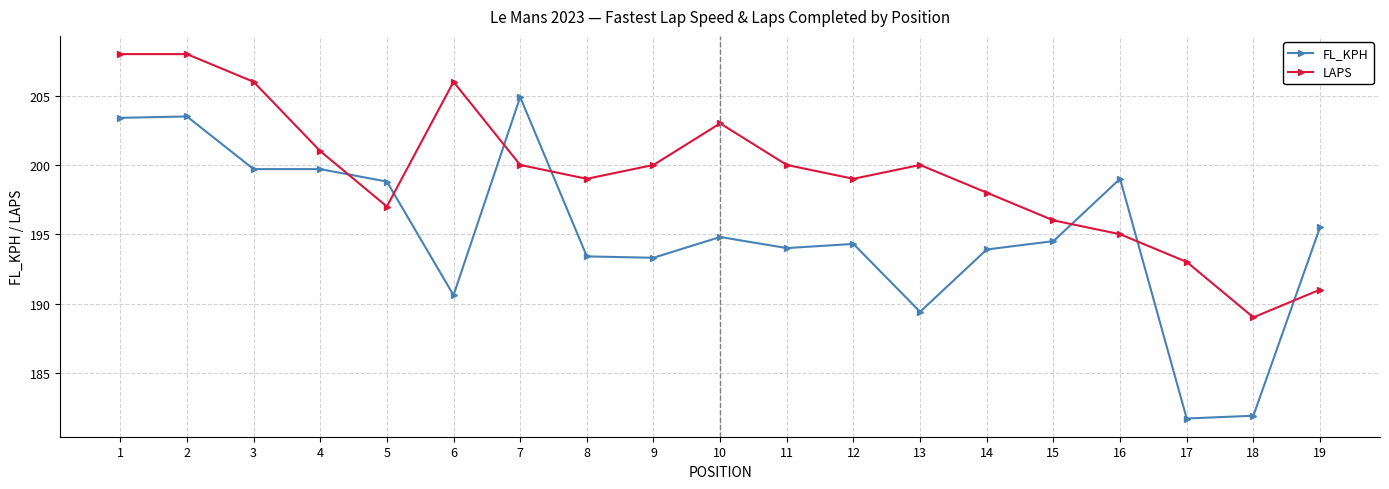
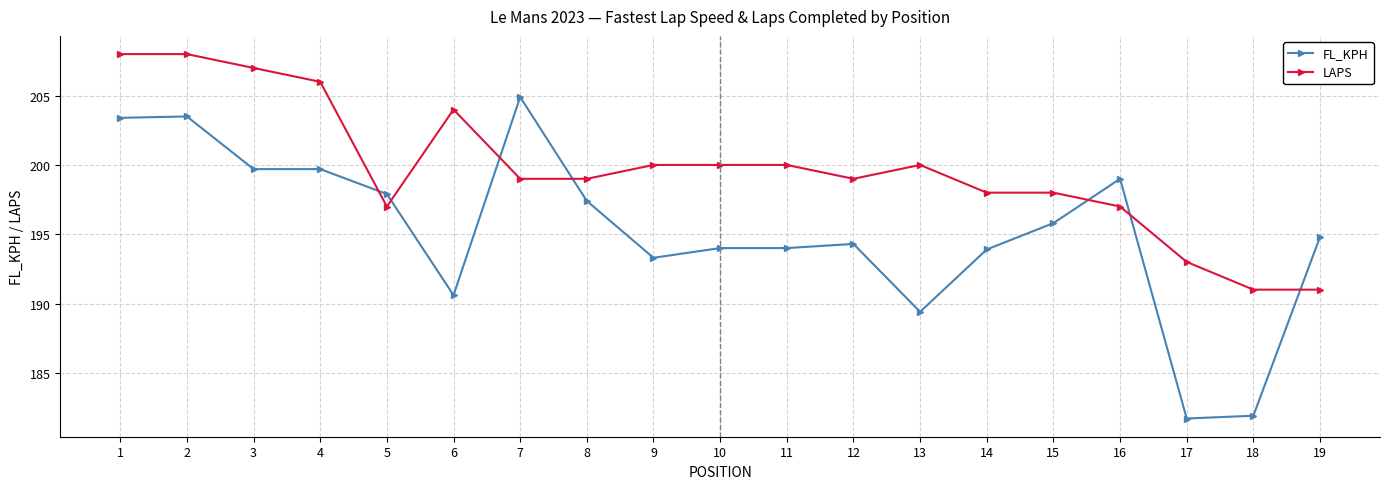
  {
    "FL_KPH": {
      "1": 203.4,
      "2": 203.5,
      "3": 199.7,
      "4": 199.7,
-     "5": 198.8,
+     "5": 197.9,
      "6": 190.6,
      "7": 204.9,
-     "8": 193.4,
+     "8": 197.4,
      "9": 193.3,
-     "10": 194.8,
+     "10": 194.0,
      "11": 194.0,
      "12": 194.3,
      "13": 189.4,
      "14": 193.9,
-     "15": 194.5,
+     "15": 195.8,
      "16": 199.0,
      "17": 181.7,
      "18": 181.9,
-     "19": 195.5
+     "19": 194.8
    },
    "LAPS": {
      "1": 208,
      "2": 208,
-     "3": 206,
-     "4": 201,
+     "3": 207,
+     "4": 206,
      "5": 197,
-     "6": 206,
-     "7": 200,
+     "6": 204,
+     "7": 199,
      "8": 199,
      "9": 200,
-     "10": 203,
+     "10": 200,
      "11": 200,
      "12": 199,
      "13": 200,
      "14": 198,
-     "15": 196,
-     "16": 195,
+     "15": 198,
+     "16": 197,
      "17": 193,
-     "18": 189,
+     "18": 191,
      "19": 191
    }
  }
